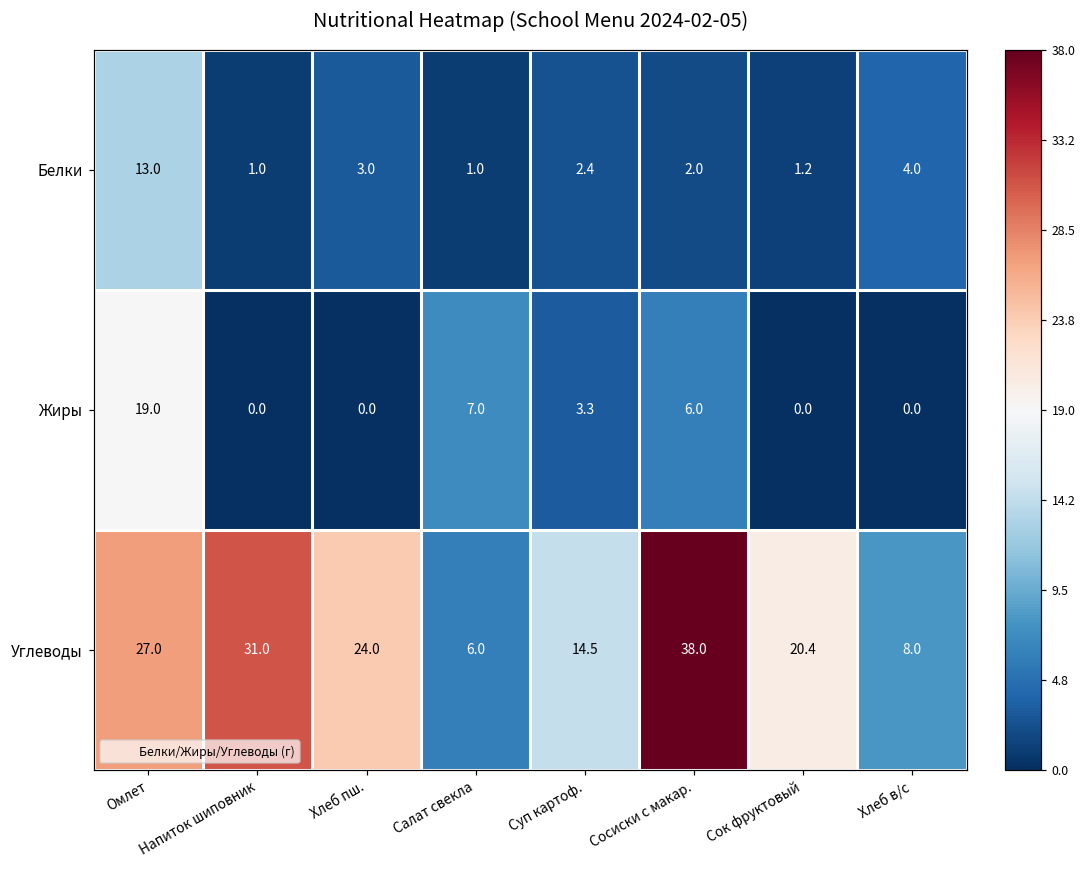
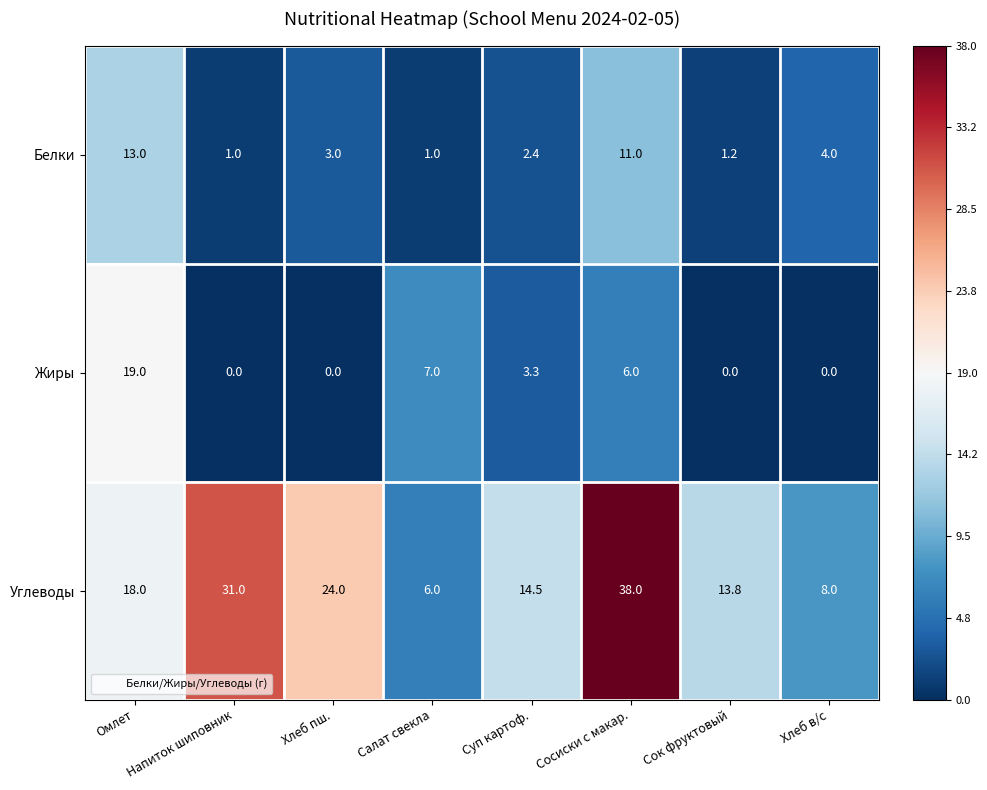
  {
    "Белки": {
      "Омлет": 13.0,
      "Напиток шиповник": 1.0,
      "Хлеб пш.": 3.0,
      "Салат свекла": 1.0,
      "Суп картоф.": 2.4,
-     "Сосиски с макар.": 2.0,
+     "Сосиски с макар.": 11.0,
      "Сок фруктовый": 1.2,
      "Хлеб в/с": 4.0
    },
    "Жиры": {
      "Омлет": 19.0,
      "Напиток шиповник": 0.0,
      "Хлеб пш.": 0.0,
      "Салат свекла": 7.0,
      "Суп картоф.": 3.3,
      "Сосиски с макар.": 6.0,
      "Сок фруктовый": 0.0,
      "Хлеб в/с": 0.0
    },
    "Углеводы": {
-     "Омлет": 27.0,
+     "Омлет": 18.0,
      "Напиток шиповник": 31.0,
      "Хлеб пш.": 24.0,
      "Салат свекла": 6.0,
      "Суп картоф.": 14.5,
      "Сосиски с макар.": 38.0,
-     "Сок фруктовый": 20.4,
+     "Сок фруктовый": 13.8,
      "Хлеб в/с": 8.0
    }
  }
